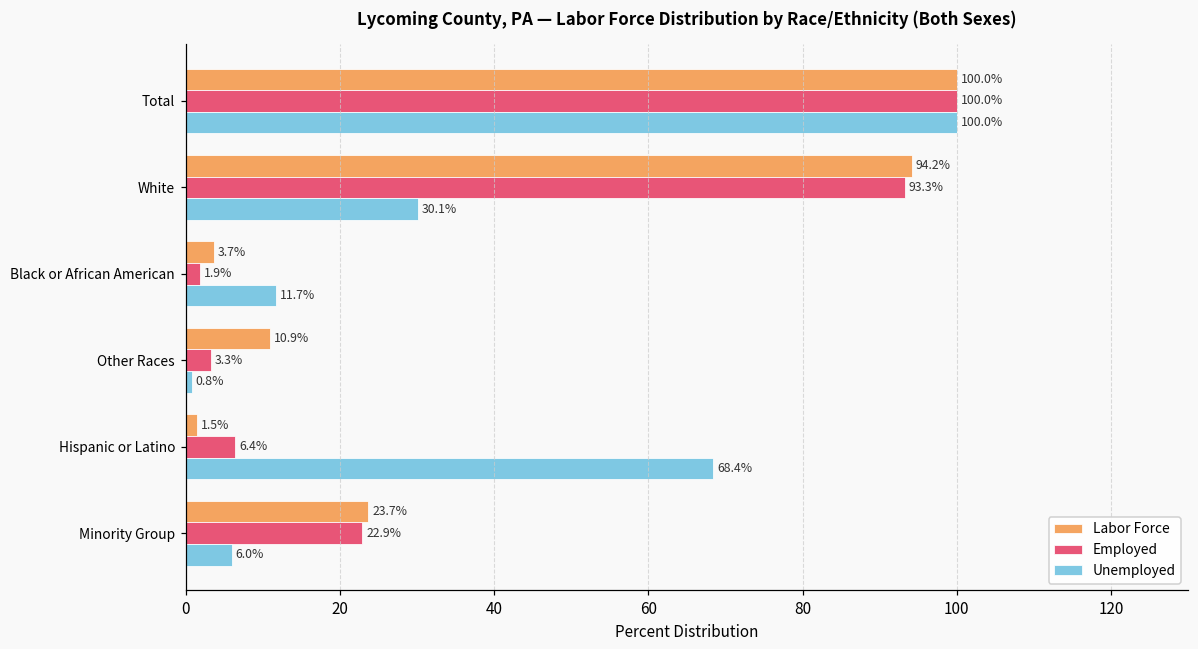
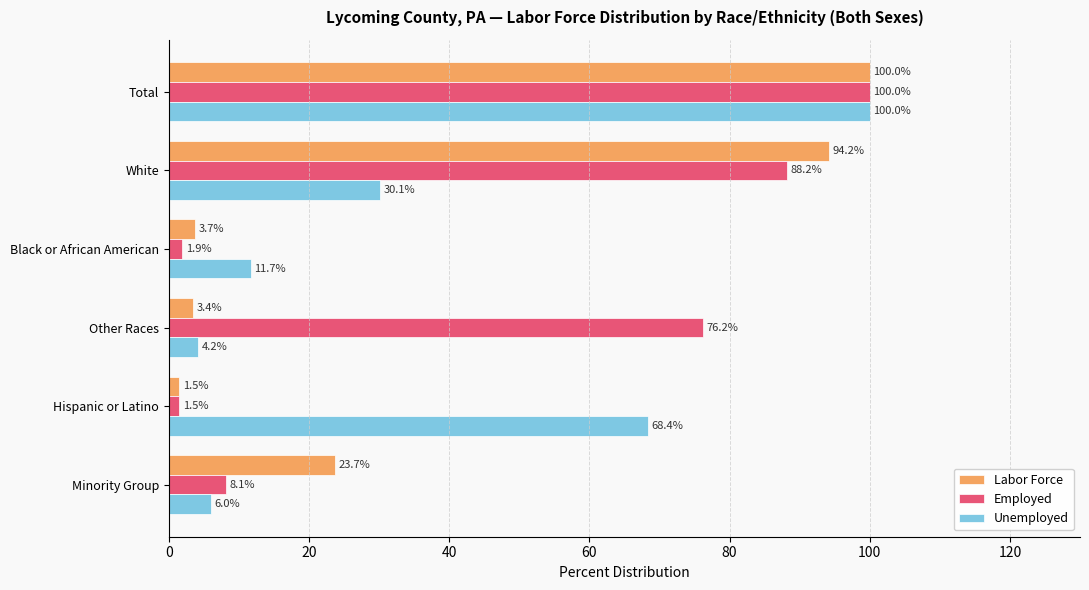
  {
    "Labor Force": {
      "Total": "100.0%",
      "White": "94.2%",
      "Black or African American": "3.7%",
-     "Other Races": "10.9%",
+     "Other Races": "3.4%",
      "Hispanic or Latino": "1.5%",
      "Minority Group": "23.7%"
    },
    "Employed": {
      "Total": "100.0%",
-     "White": "93.3%",
+     "White": "88.2%",
      "Black or African American": "1.9%",
-     "Other Races": "3.3%",
-     "Hispanic or Latino": "6.4%",
-     "Minority Group": "22.9%"
+     "Other Races": "76.2%",
+     "Hispanic or Latino": "1.5%",
+     "Minority Group": "8.1%"
    },
    "Unemployed": {
      "Total": "100.0%",
      "White": "30.1%",
      "Black or African American": "11.7%",
-     "Other Races": "0.8%",
+     "Other Races": "4.2%",
      "Hispanic or Latino": "68.4%",
      "Minority Group": "6.0%"
    }
  }
